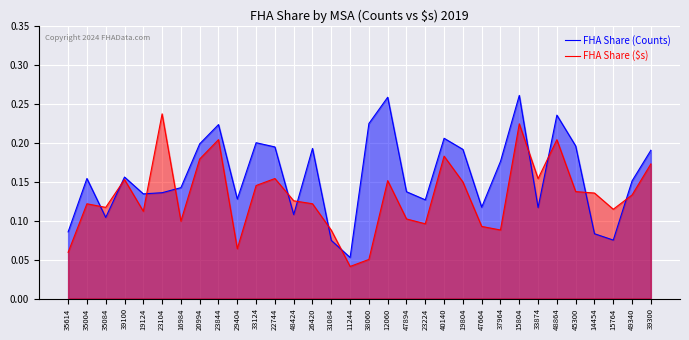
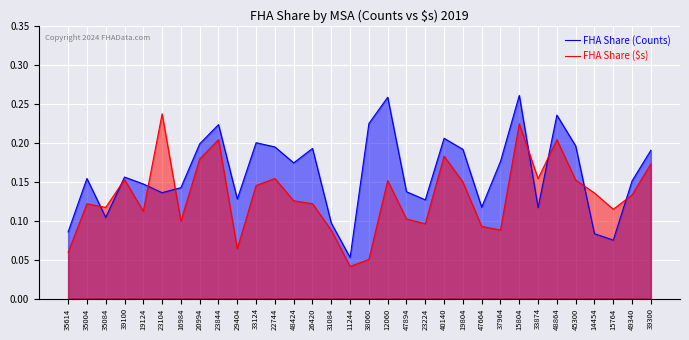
  {
    "FHA Share (Counts)": {
      "35614": 0.09,
      "35004": 0.15,
      "35084": 0.10,
-     "19124": 0.13,
+     "19124": 0.15,
      "23104": 0.14,
      "16984": 0.14,
      "20994": 0.20,
      "23844": 0.22,
      "29404": 0.13,
      "33124": 0.20,
      "22744": 0.19,
-     "48424": 0.11,
+     "48424": 0.17,
      "26420": 0.19,
-     "31084": 0.07,
+     "31084": 0.10,
      "11244": 0.05,
      "38060": 0.22,
      "12060": 0.26,
      "47894": 0.14,
      "23224": 0.13,
      "40140": 0.21,
      "19804": 0.19,
      "47664": 0.12,
      "37964": 0.18,
      "15804": 0.26,
      "33874": 0.12,
      "48864": 0.24,
      "45300": 0.20,
      "14454": 0.08,
      "15764": 0.08,
      "49340": 0.15,
      "39300": 0.19
    },
    "FHA Share ($s)": {
      "35614": 0.06,
      "35004": 0.12,
      "35084": 0.12,
      "19124": 0.11,
      "23104": 0.24,
      "16984": 0.10,
      "20994": 0.18,
      "23844": 0.20,
      "29404": 0.06,
      "33124": 0.15,
      "22744": 0.15,
      "48424": 0.13,
      "26420": 0.12,
      "31084": 0.09,
      "11244": 0.04,
      "38060": 0.05,
      "12060": 0.15,
      "47894": 0.10,
      "23224": 0.10,
      "40140": 0.18,
      "19804": 0.15,
      "47664": 0.09,
      "37964": 0.09,
      "15804": 0.22,
      "33874": 0.15,
      "48864": 0.20,
-     "45300": 0.14,
+     "45300": 0.15,
      "14454": 0.14,
      "15764": 0.11,
      "49340": 0.13,
      "39300": 0.17
    }
  }
